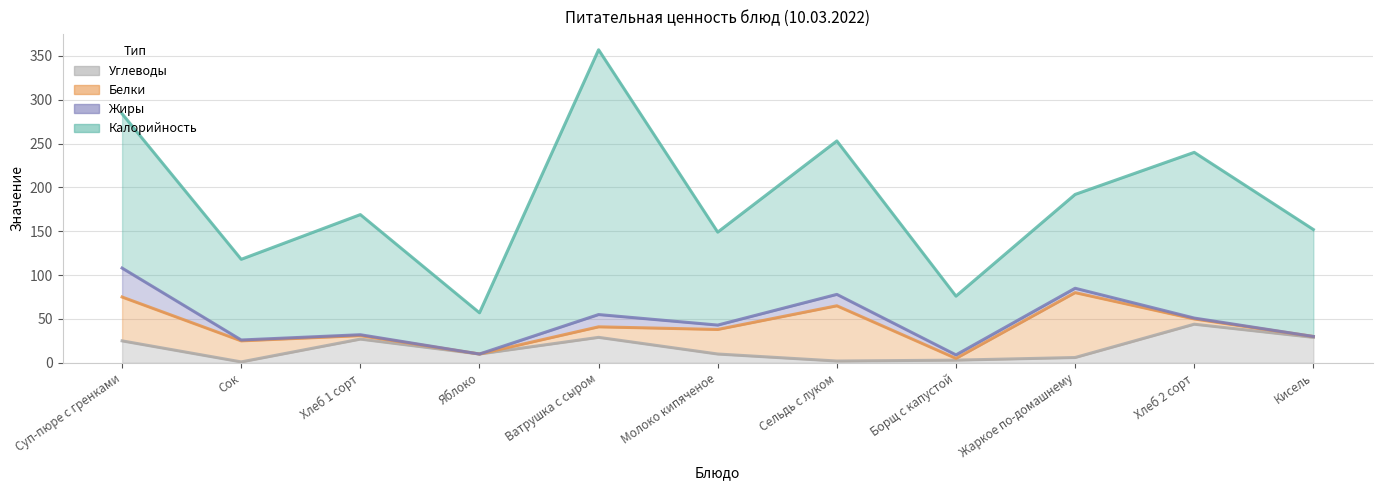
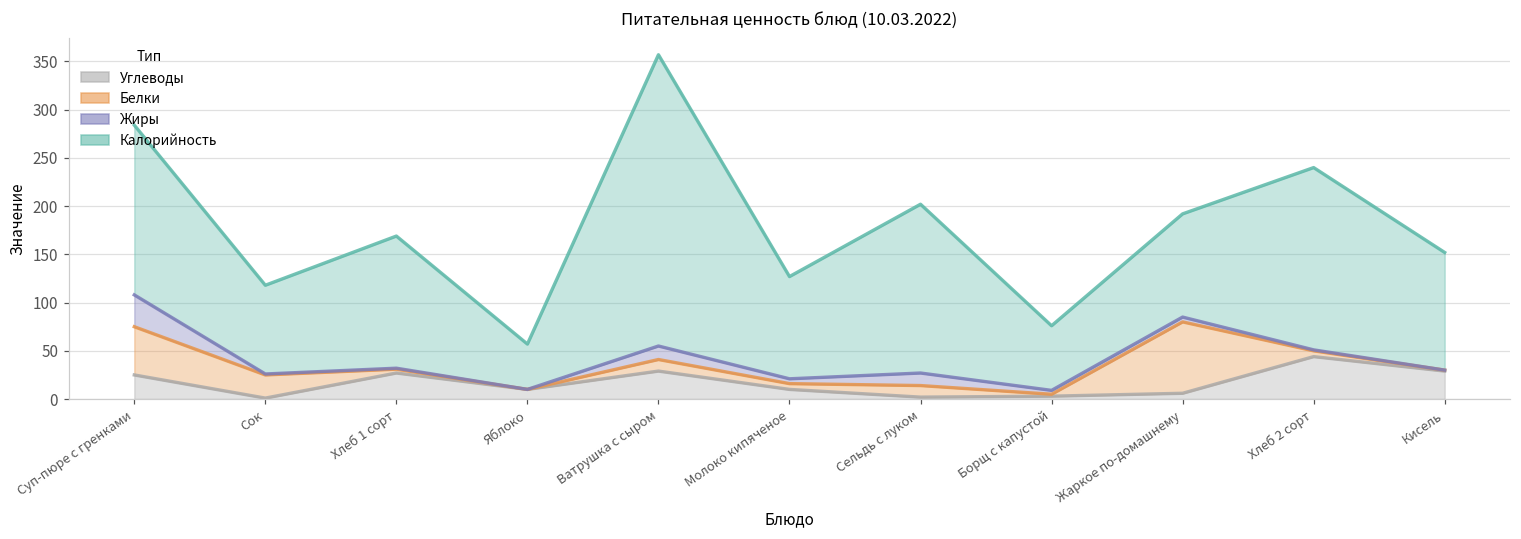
  {
    "Белки": {
      "Суп-пюре с гренками": 50,
      "Ватрушка с сыром": 10,
-     "Молоко кипяченое": 30,
-     "Сельдь с луком": 60,
+     "Молоко кипяченое": 10,
+     "Сельдь с луком": 10,
      "Жаркое по-домашнему": 70
    }
  }
